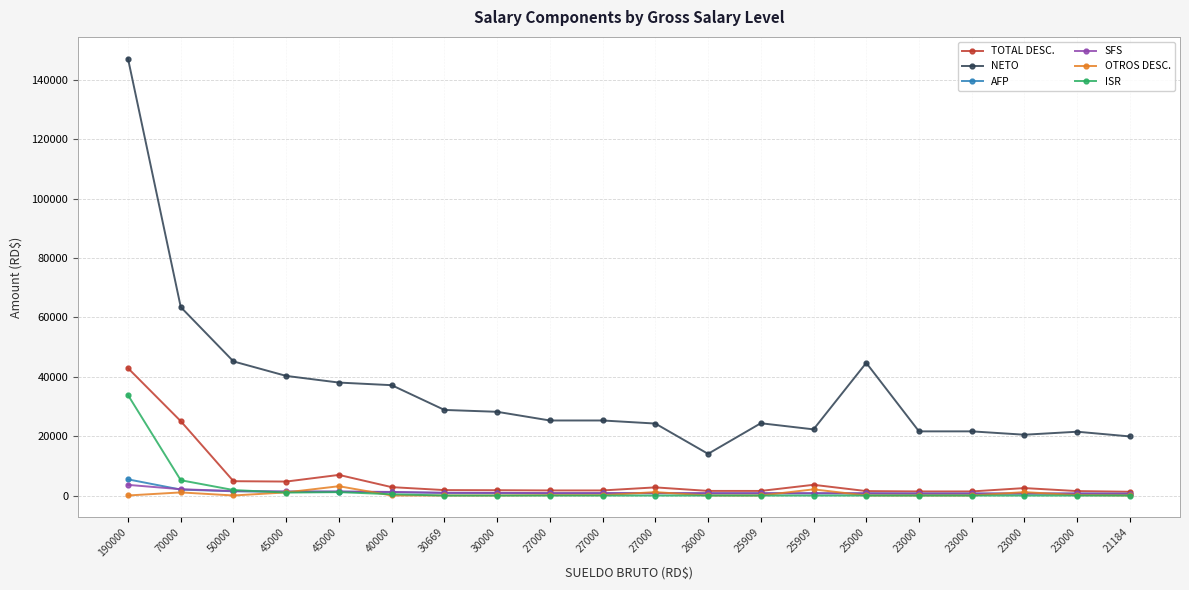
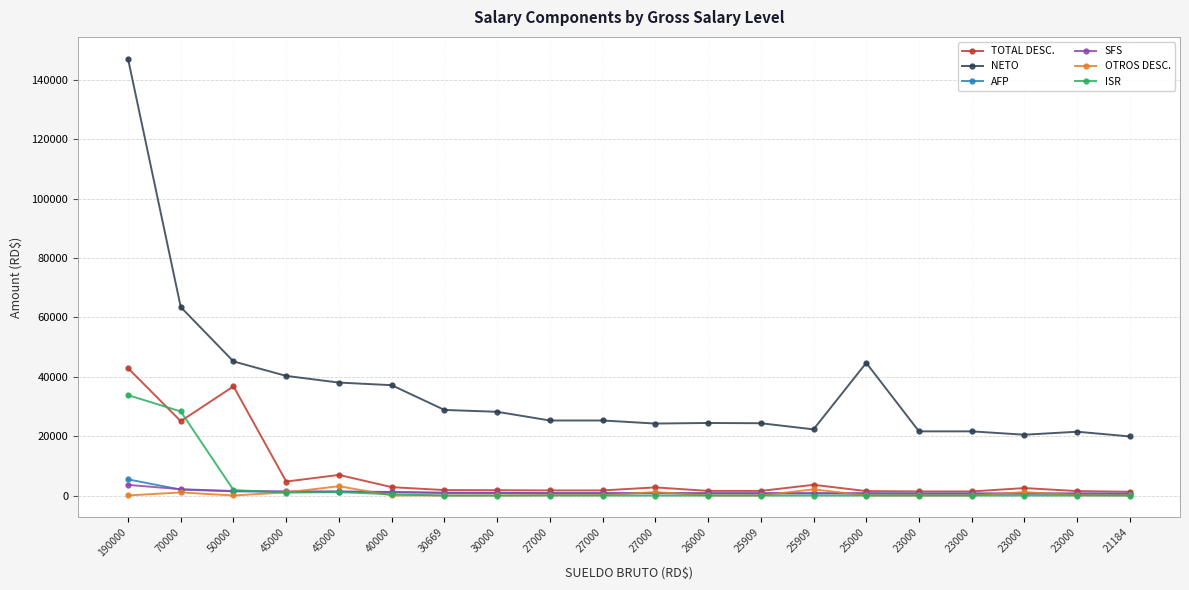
  {
    "TOTAL DESC.": {
      "190000": 43000,
      "70000": 25000,
-     "50000": 5000,
+     "50000": 37000,
      "40000": 3000,
      "30669": 2000,
      "30000": 2000
    },
    "NETO": {
      "190000": 147000,
      "70000": 63000,
      "50000": 45000,
      "40000": 37000,
      "30669": 29000,
      "30000": 28000,
-     "26000": 14000,
+     "26000": 24000,
      "25000": 45000,
      "21184": 20000
    },
    "AFP": {
      "190000": 5000
    },
    "SFS": {
      "190000": 4000
    },
    "OTROS DESC.": {
      "190000": 0,
      "70000": 1000,
      "50000": 0
    },
    "ISR": {
      "190000": 34000,
-     "70000": 5000
+     "70000": 28000
    }
  }
